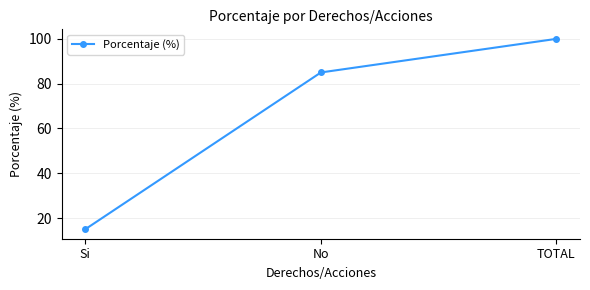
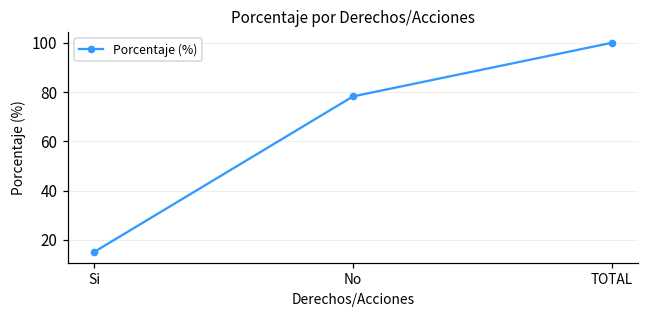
  {
    "Si": 15,
-   "No": 85,
+   "No": 78,
    "TOTAL": 100
  }
